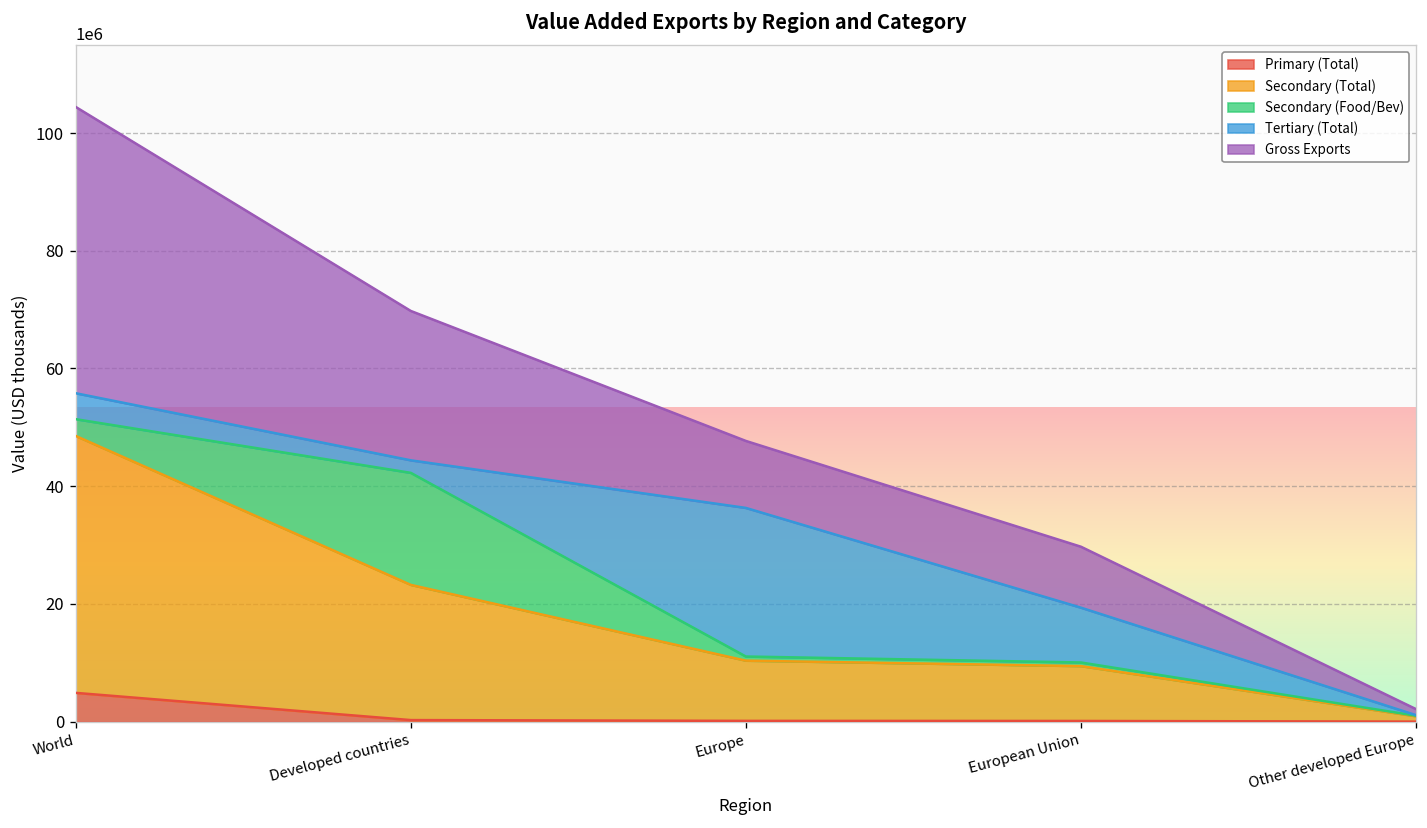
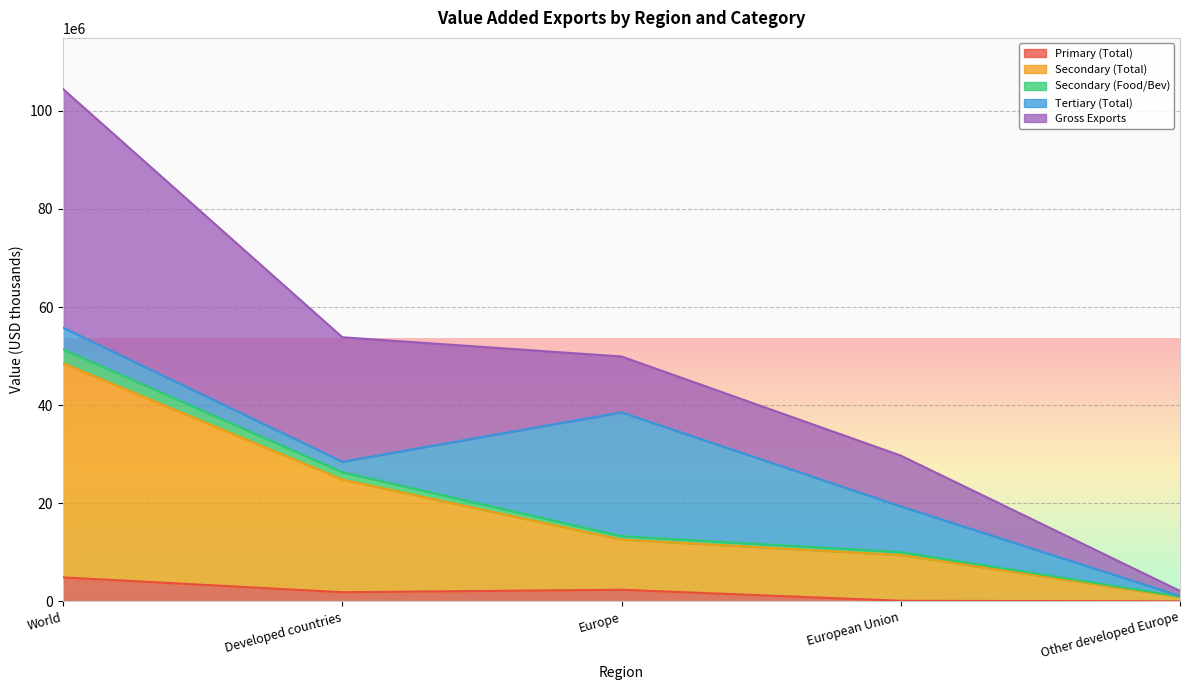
  {
    "Primary (Total)": {
      "World": 5000000,
-     "Developed countries": 0,
-     "Europe": 0,
+     "Developed countries": 2000000,
+     "Europe": 2000000,
      "European Union": 0,
      "Other developed Europe": 0
    },
    "Secondary (Total)": {
      "World": 44000000,
      "Developed countries": 23000000,
      "Europe": 10000000,
      "European Union": 9000000
    },
    "Secondary (Food/Bev)": {
      "World": 3000000,
-     "Developed countries": 19000000,
+     "Developed countries": 2000000,
      "Europe": 1000000,
      "European Union": 1000000
    },
    "Tertiary (Total)": {
      "World": 4000000,
      "Developed countries": 2000000,
      "Europe": 25000000,
      "European Union": 9000000
    },
    "Gross Exports": {
      "World": 49000000,
      "Developed countries": 25000000,
      "Europe": 11000000,
      "European Union": 10000000,
      "Other developed Europe": 1000000
    }
  }
